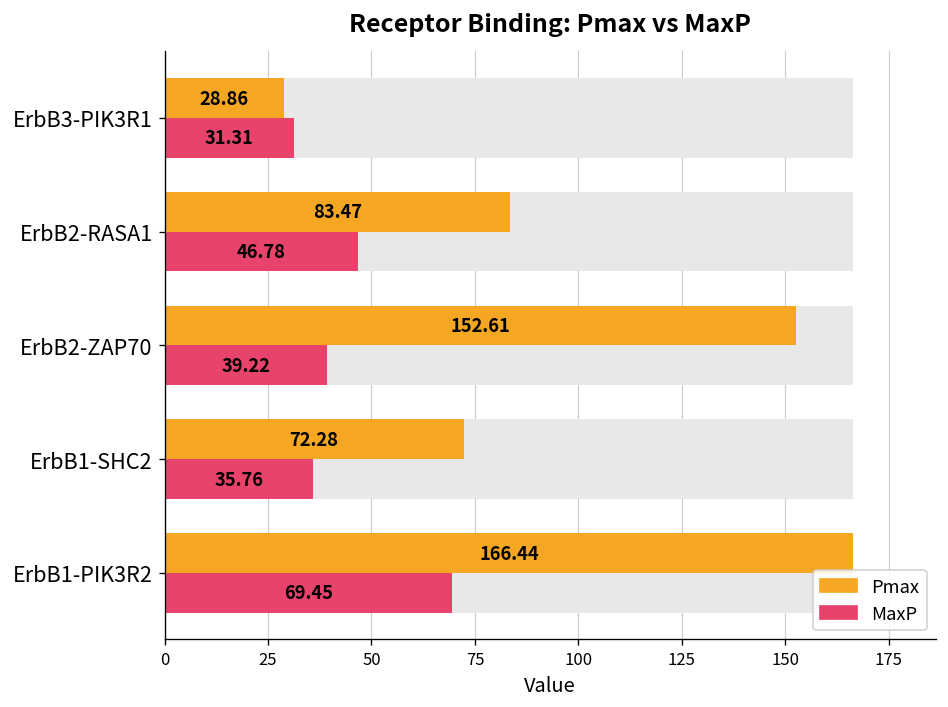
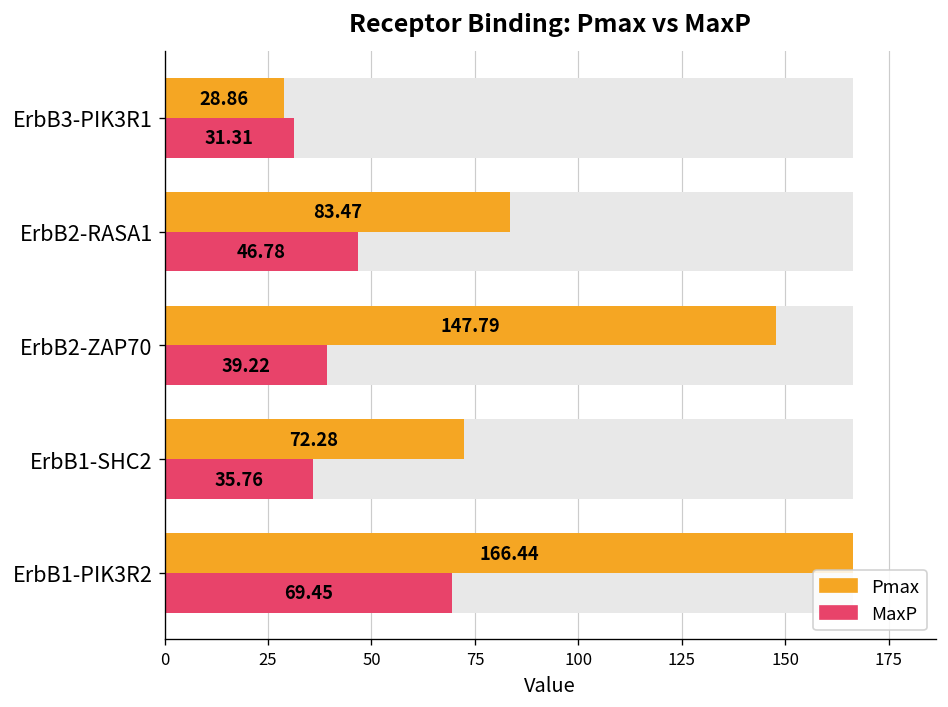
  {
    "Pmax": {
-     "ErbB2-ZAP70": 152.61,
+     "ErbB2-ZAP70": 147.79,
      "ErbB1-PIK3R2": 166.44
    }
  }
